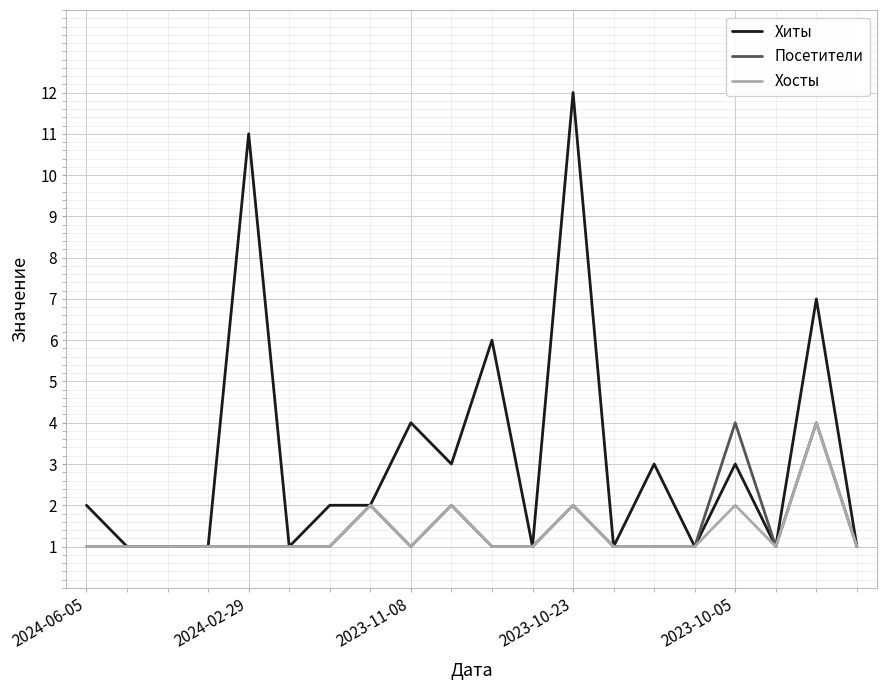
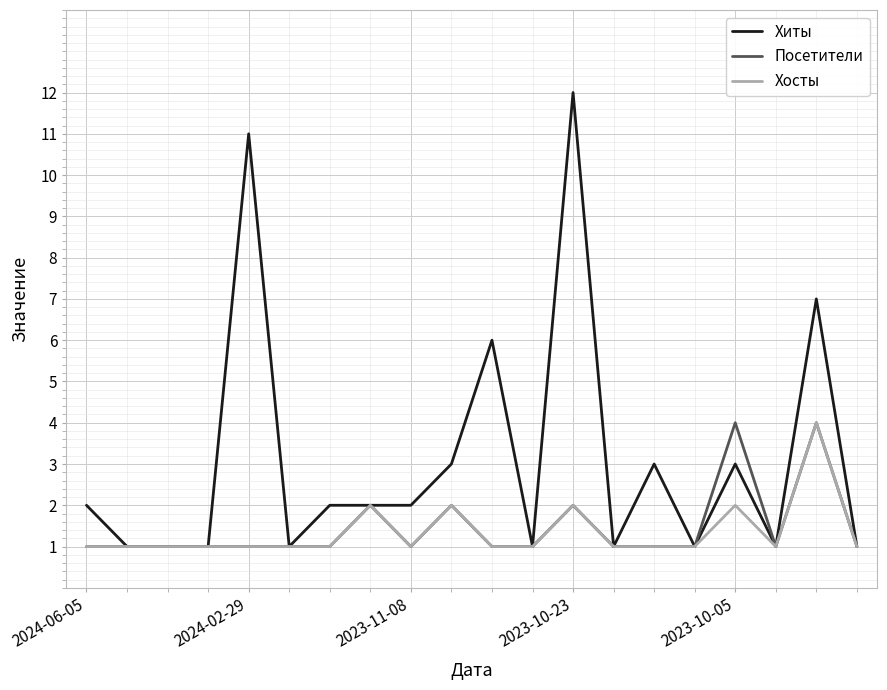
  {
    "Хиты": {
      "2024-06-05": 2,
      "2024-02-29": 11,
-     "2023-11-08": 4,
+     "2023-11-08": 2,
      "2023-10-23": 12,
      "2023-10-05": 3
    },
    "Посетители": {
      "2023-10-05": 4
    },
    "Хосты": {
      "2023-10-05": 2
    }
  }
